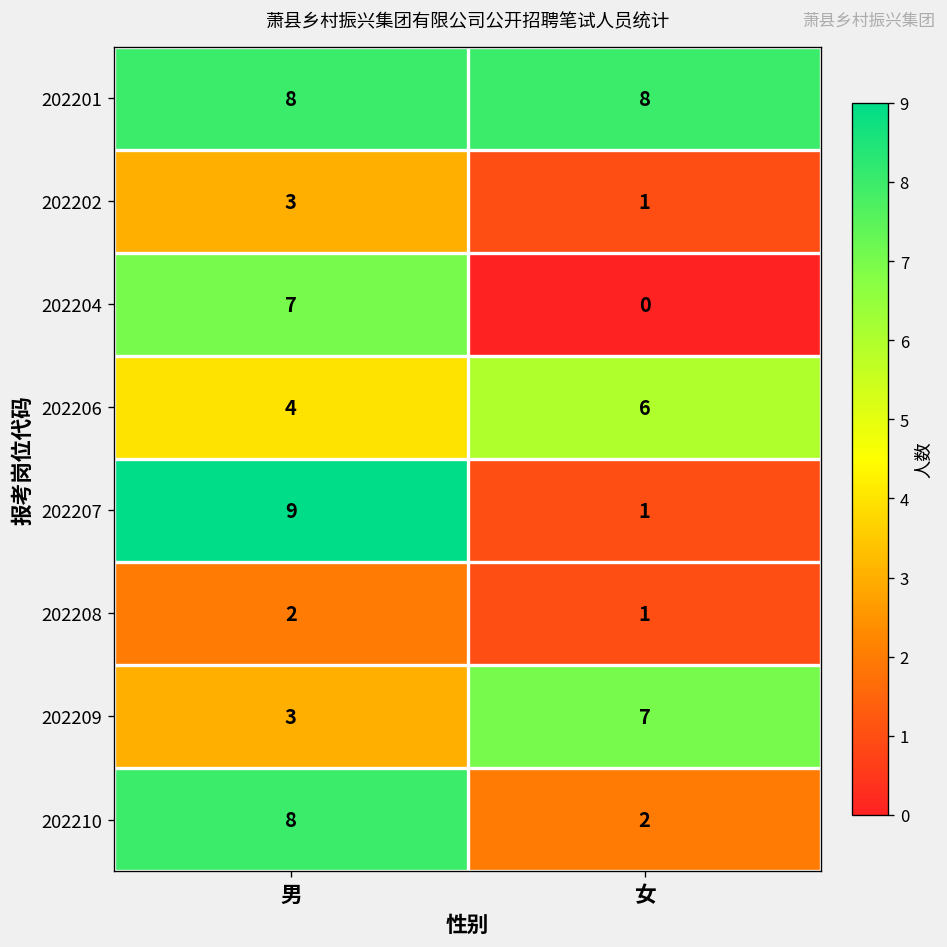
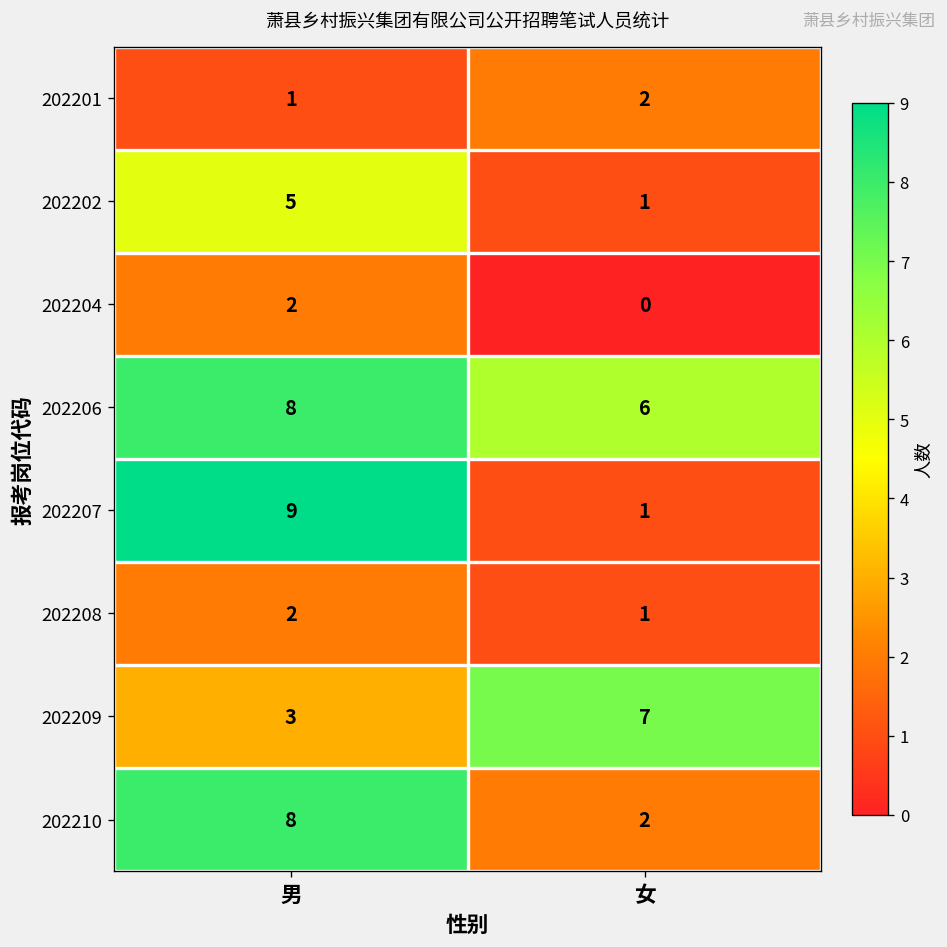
  {
    "202201": {
-     "男": 8,
-     "女": 8
+     "男": 1,
+     "女": 2
    },
    "202202": {
-     "男": 3,
+     "男": 5,
      "女": 1
    },
    "202204": {
-     "男": 7,
+     "男": 2,
      "女": 0
    },
    "202206": {
-     "男": 4,
+     "男": 8,
      "女": 6
    },
    "202207": {
      "男": 9,
      "女": 1
    },
    "202208": {
      "男": 2,
      "女": 1
    },
    "202209": {
      "男": 3,
      "女": 7
    },
    "202210": {
      "男": 8,
      "女": 2
    }
  }
